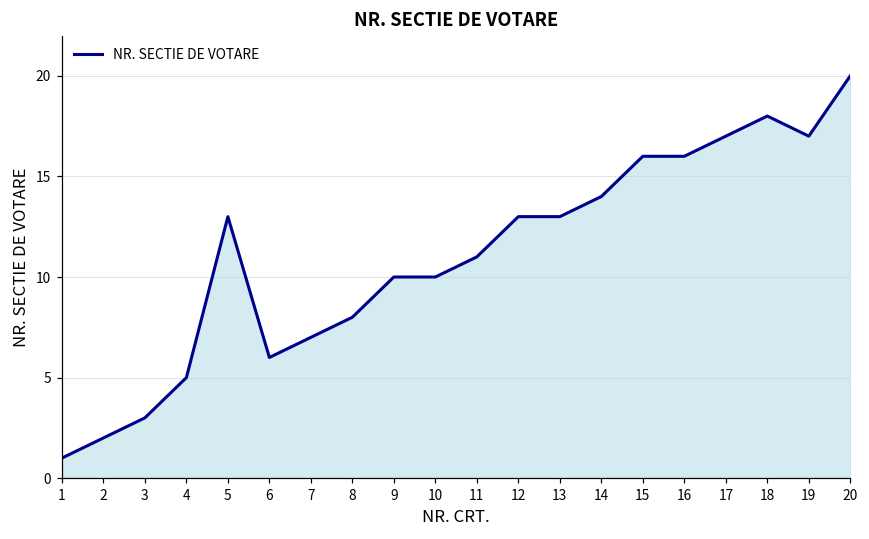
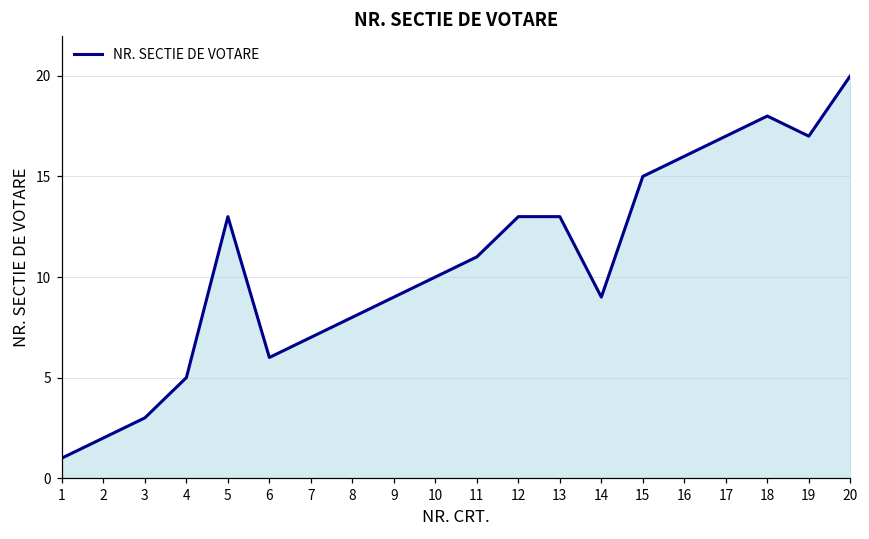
  {
    "1": 1,
    "2": 2,
    "3": 3,
    "4": 5,
    "5": 13,
    "6": 6,
    "7": 7,
    "8": 8,
-   "9": 10,
+   "9": 9,
    "10": 10,
    "11": 11,
    "12": 13,
    "13": 13,
-   "14": 14,
-   "15": 16,
+   "14": 9,
+   "15": 15,
    "16": 16,
    "17": 17,
    "18": 18,
    "19": 17,
    "20": 20
  }
